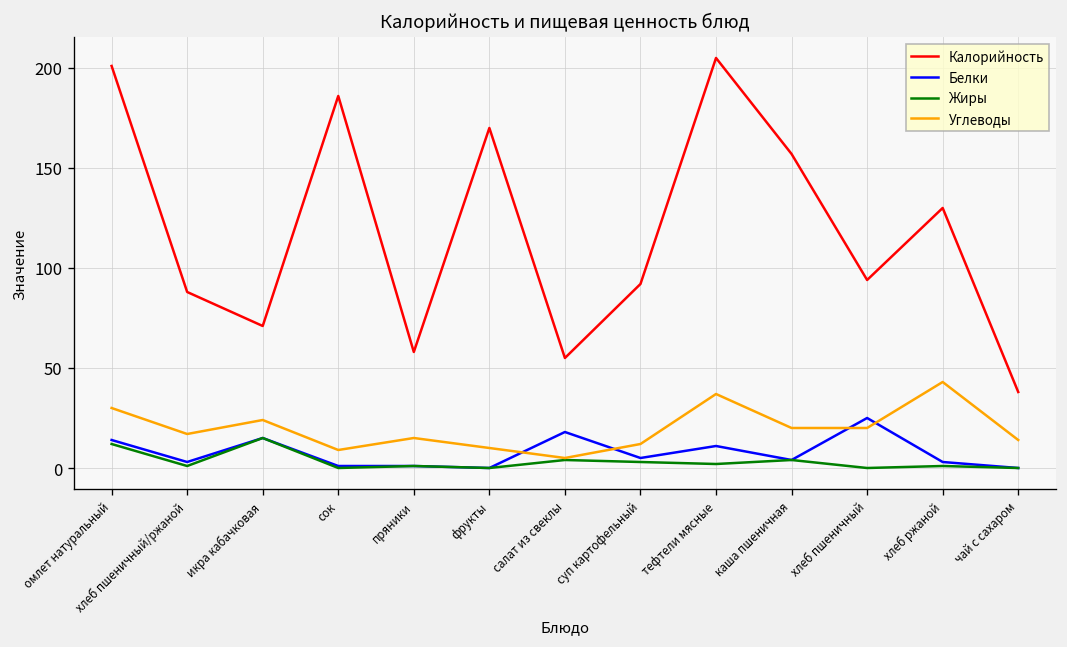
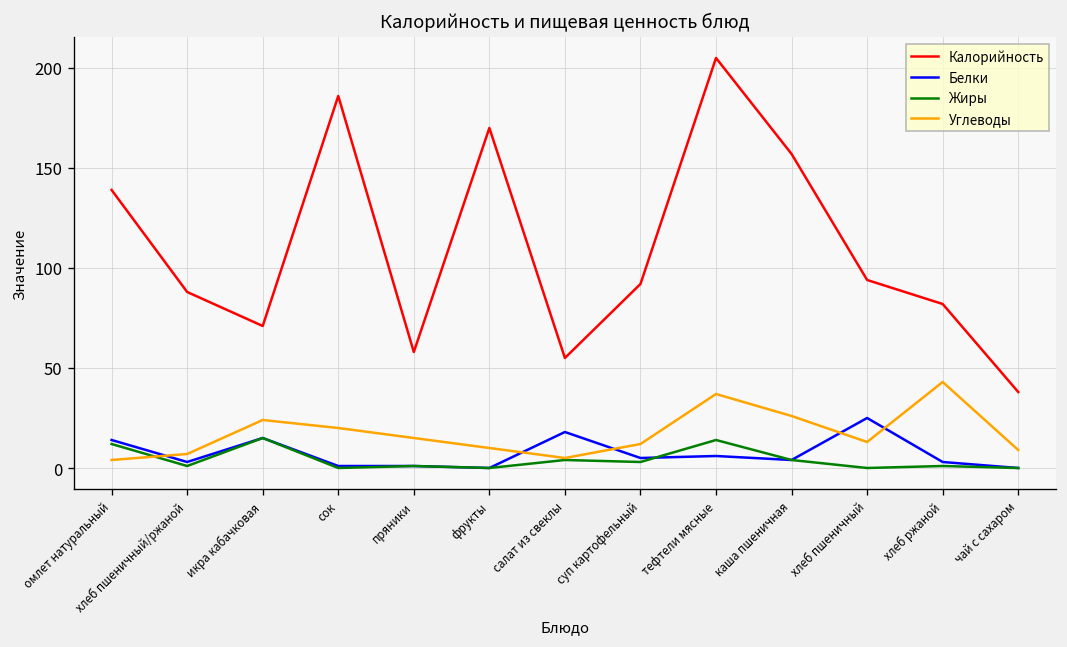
  {
    "Калорийность": {
-     "омлет натуральный": 201,
+     "омлет натуральный": 139,
      "хлеб пшеничный/ржаной": 88,
      "икра кабачковая": 71,
      "сок": 186,
      "пряники": 58,
      "фрукты": 170,
      "салат из свеклы": 55,
      "суп картофельный": 92,
      "тефтели мясные": 205,
      "каша пшеничная": 157,
      "хлеб пшеничный": 94,
-     "хлеб ржаной": 130,
+     "хлеб ржаной": 82,
      "чай с сахаром": 38
    },
    "Белки": {
      "омлет натуральный": 14,
      "хлеб пшеничный/ржаной": 3,
      "салат из свеклы": 18,
      "суп картофельный": 5,
-     "тефтели мясные": 11,
+     "тефтели мясные": 6,
      "хлеб пшеничный": 25,
      "хлеб ржаной": 3
    },
    "Жиры": {
      "омлет натуральный": 12,
      "хлеб пшеничный/ржаной": 1,
      "суп картофельный": 3,
-     "тефтели мясные": 2,
+     "тефтели мясные": 14,
      "хлеб пшеничный": 0,
      "хлеб ржаной": 1
    },
    "Углеводы": {
-     "омлет натуральный": 30,
-     "хлеб пшеничный/ржаной": 17,
+     "омлет натуральный": 4,
+     "хлеб пшеничный/ржаной": 7,
      "икра кабачковая": 24,
-     "сок": 9,
+     "сок": 20,
      "пряники": 15,
      "фрукты": 10,
      "суп картофельный": 12,
      "тефтели мясные": 37,
-     "каша пшеничная": 20,
-     "хлеб пшеничный": 20,
+     "каша пшеничная": 26,
+     "хлеб пшеничный": 13,
      "хлеб ржаной": 43,
-     "чай с сахаром": 14
+     "чай с сахаром": 9
    }
  }
